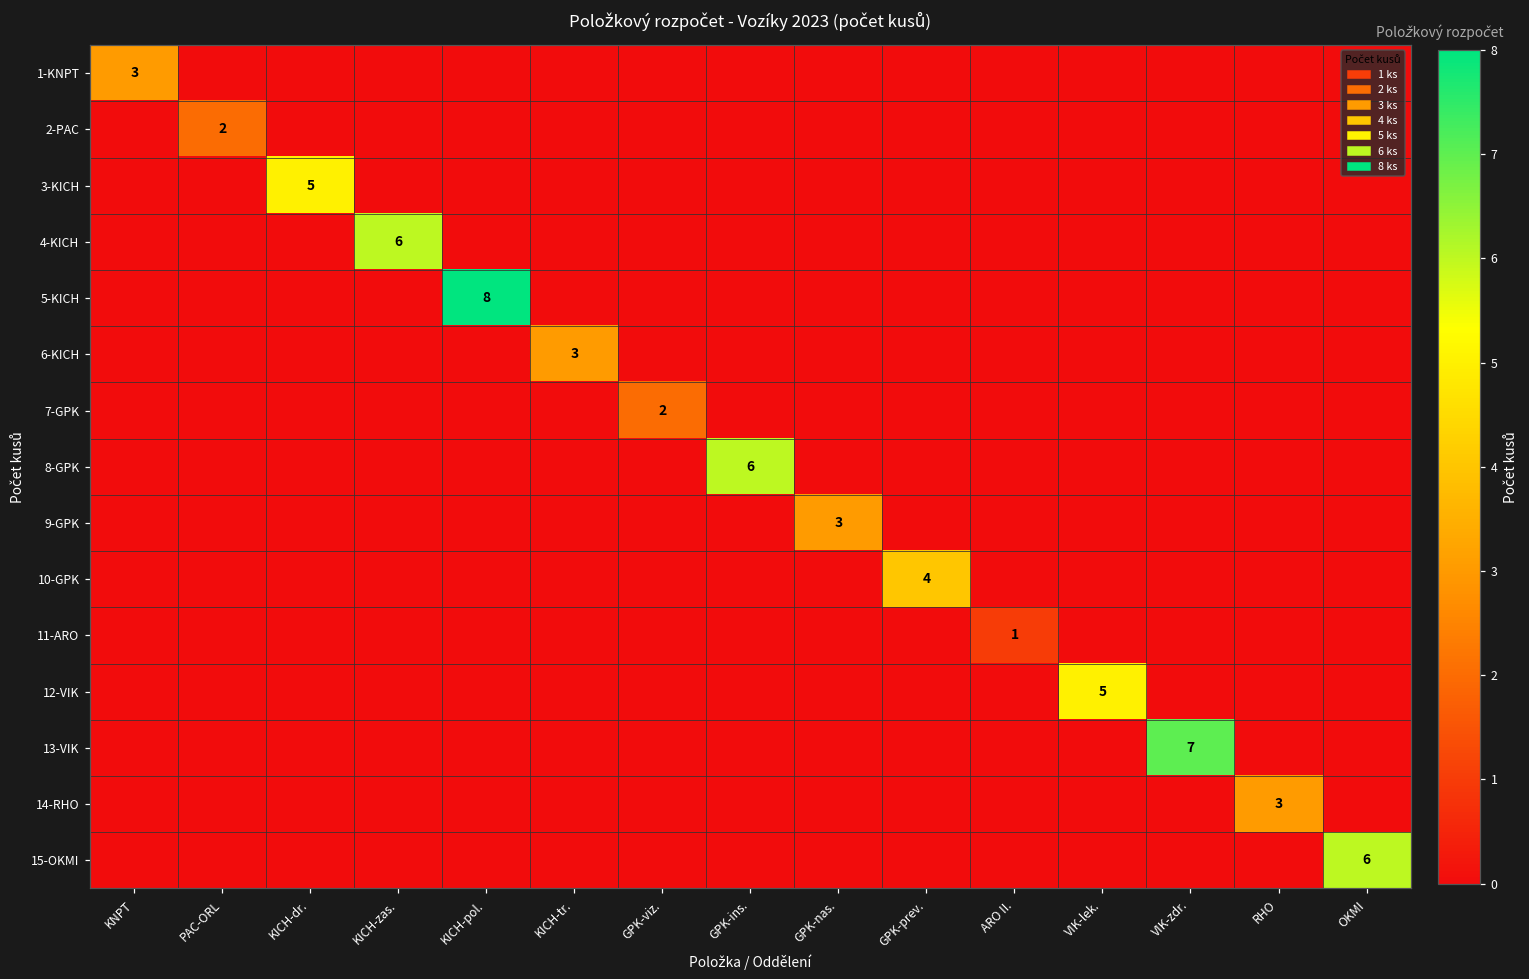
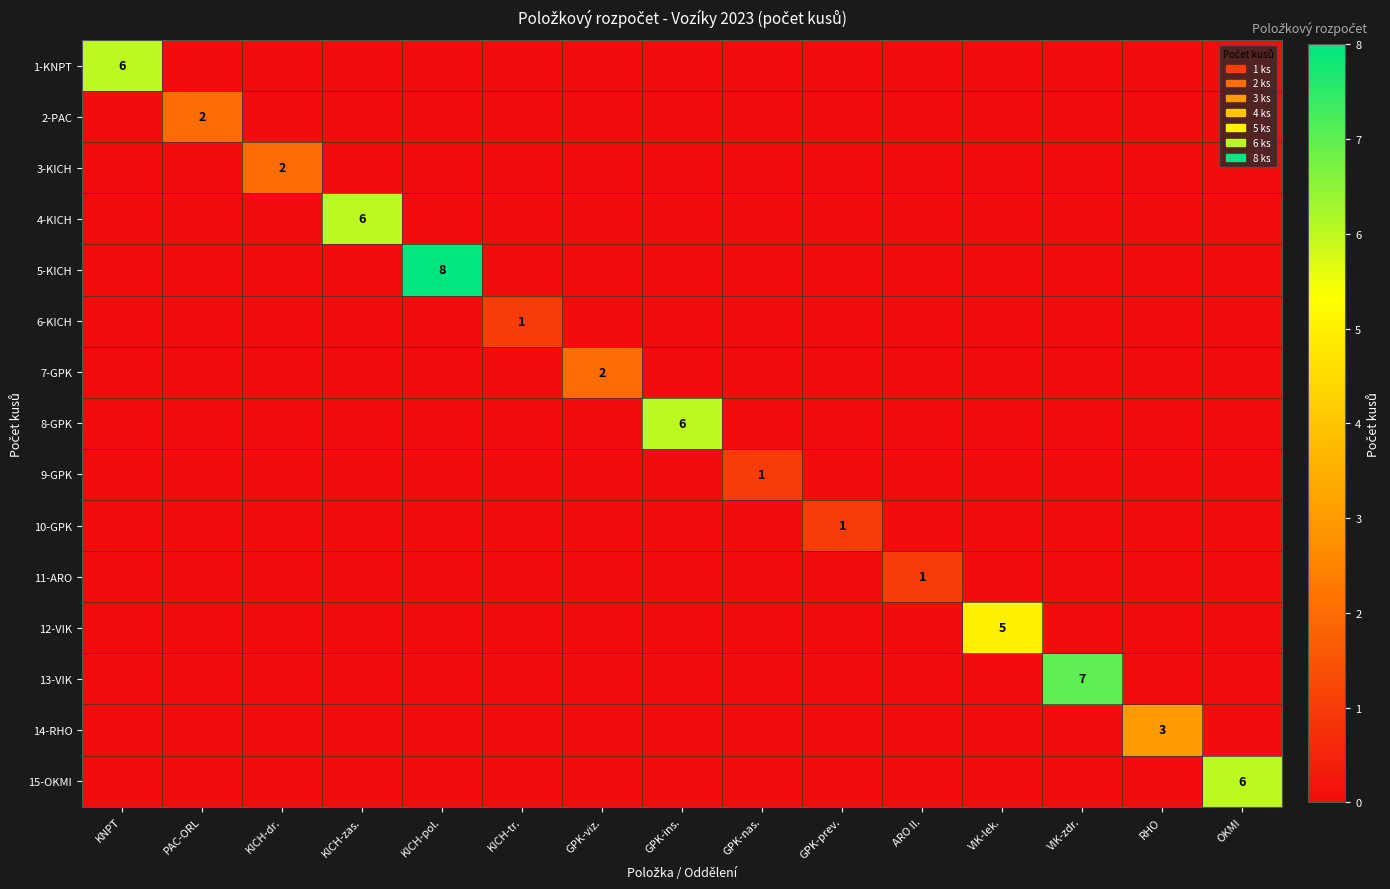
  {
    "1-KNPT": {
-     "KNPT": 3
+     "KNPT": 6
    },
    "2-PAC": {
      "PAC-ORL": 2
    },
    "3-KICH": {
-     "KICH-dr.": 5
+     "KICH-dr.": 2
    },
    "4-KICH": {
      "KICH-zas.": 6
    },
    "5-KICH": {
      "KICH-pol.": 8
    },
    "6-KICH": {
-     "KICH-tr.": 3
+     "KICH-tr.": 1
    },
    "7-GPK": {
      "GPK-viz.": 2
    },
    "8-GPK": {
      "GPK-ins.": 6
    },
    "9-GPK": {
-     "GPK-nas.": 3
+     "GPK-nas.": 1
    },
    "10-GPK": {
-     "GPK-prev.": 4
+     "GPK-prev.": 1
    },
    "11-ARO": {
      "ARO II.": 1
    },
    "12-VIK": {
      "VIK-lek.": 5
    },
    "13-VIK": {
      "VIK-zdr.": 7
    },
    "14-RHO": {
      "RHO": 3
    },
    "15-OKMI": {
      "OKMI": 6
    }
  }
